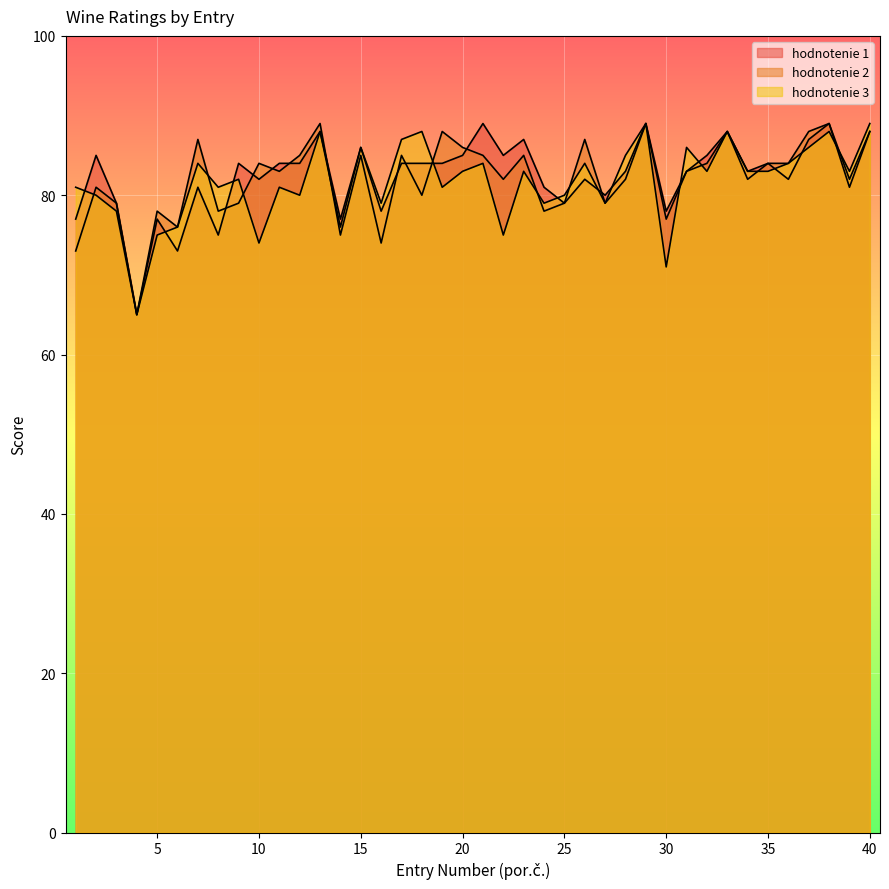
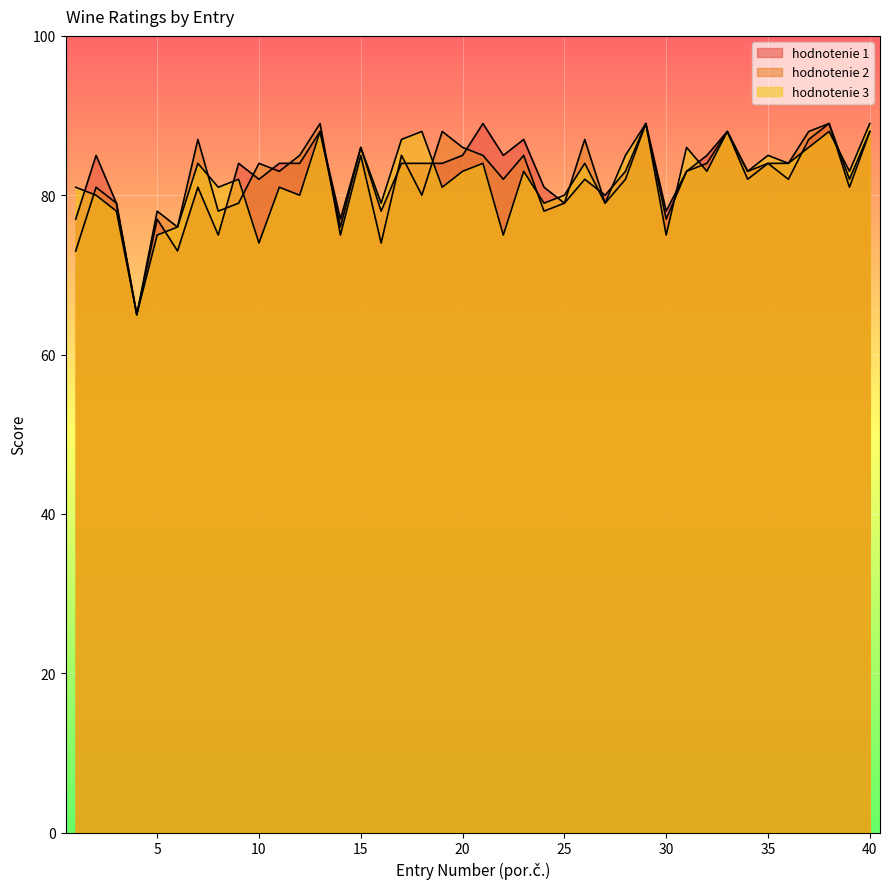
  {
    "hodnotenie 3": {
      "5": 75,
      "10": 74,
      "20": 83,
      "25": 80,
-     "30": 71,
-     "35": 83,
+     "30": 75,
+     "35": 85,
      "40": 89
    }
  }
